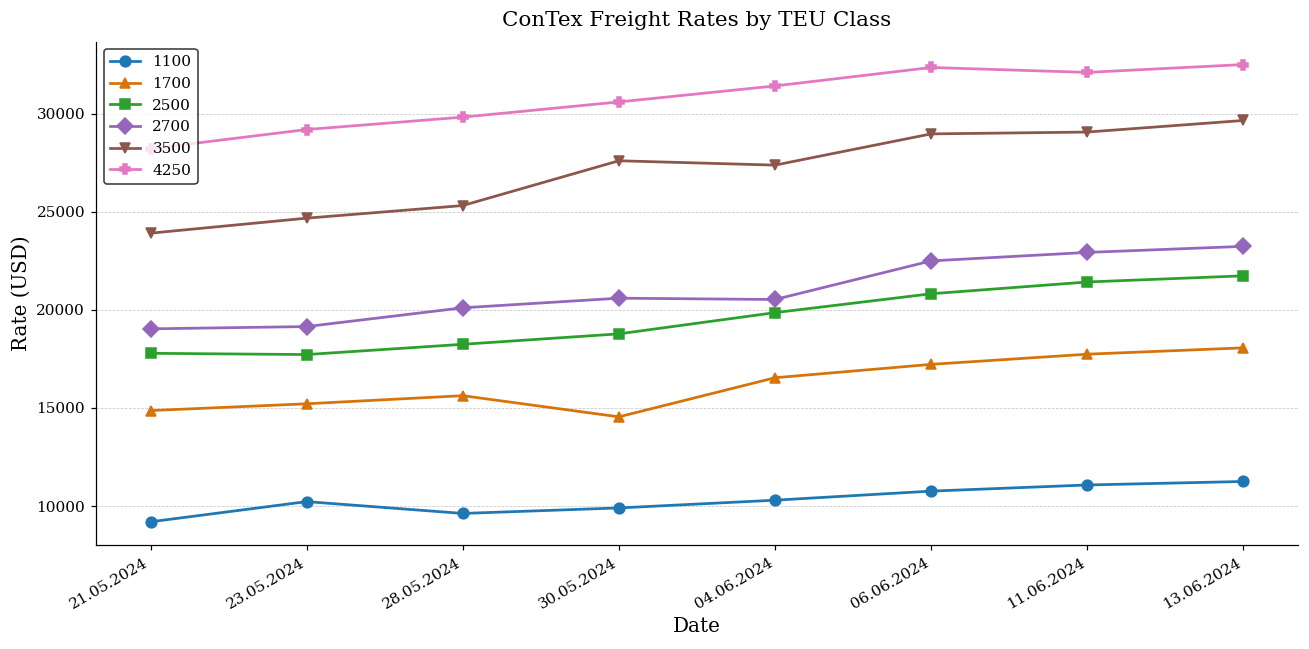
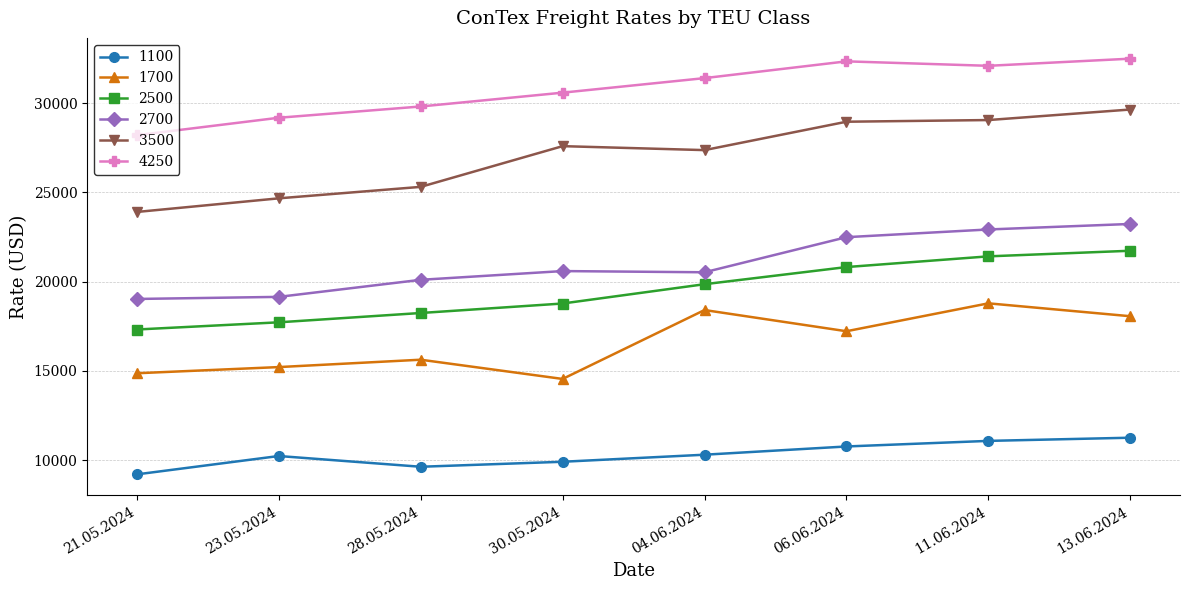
  {
    "1100": {
      "21.05.2024": 9200,
      "23.05.2024": 10200,
      "28.05.2024": 9600,
      "30.05.2024": 9900,
      "04.06.2024": 10300,
      "06.06.2024": 10800,
      "11.06.2024": 11100,
      "13.06.2024": 11300
    },
    "1700": {
      "21.05.2024": 14900,
      "23.05.2024": 15200,
      "28.05.2024": 15600,
      "30.05.2024": 14500,
-     "04.06.2024": 16500,
+     "04.06.2024": 18400,
      "06.06.2024": 17200,
-     "11.06.2024": 17700,
+     "11.06.2024": 18800,
      "13.06.2024": 18100
    },
    "2500": {
-     "21.05.2024": 17800,
+     "21.05.2024": 17300,
      "23.05.2024": 17700,
      "28.05.2024": 18200,
      "30.05.2024": 18800,
      "04.06.2024": 19900,
      "06.06.2024": 20800,
      "11.06.2024": 21400,
      "13.06.2024": 21700
    },
    "2700": {
      "21.05.2024": 19000,
      "23.05.2024": 19100,
      "28.05.2024": 20100,
      "30.05.2024": 20600,
      "04.06.2024": 20500,
      "06.06.2024": 22500,
      "11.06.2024": 22900,
      "13.06.2024": 23200
    },
    "3500": {
      "21.05.2024": 23900,
      "23.05.2024": 24700,
      "28.05.2024": 25300,
      "30.05.2024": 27600,
      "04.06.2024": 27400,
      "06.06.2024": 29000,
      "11.06.2024": 29100,
      "13.06.2024": 29700
    },
    "4250": {
      "23.05.2024": 29200,
      "28.05.2024": 29800,
      "30.05.2024": 30600,
      "04.06.2024": 31400,
      "06.06.2024": 32400,
      "11.06.2024": 32100,
      "13.06.2024": 32500
    }
  }
